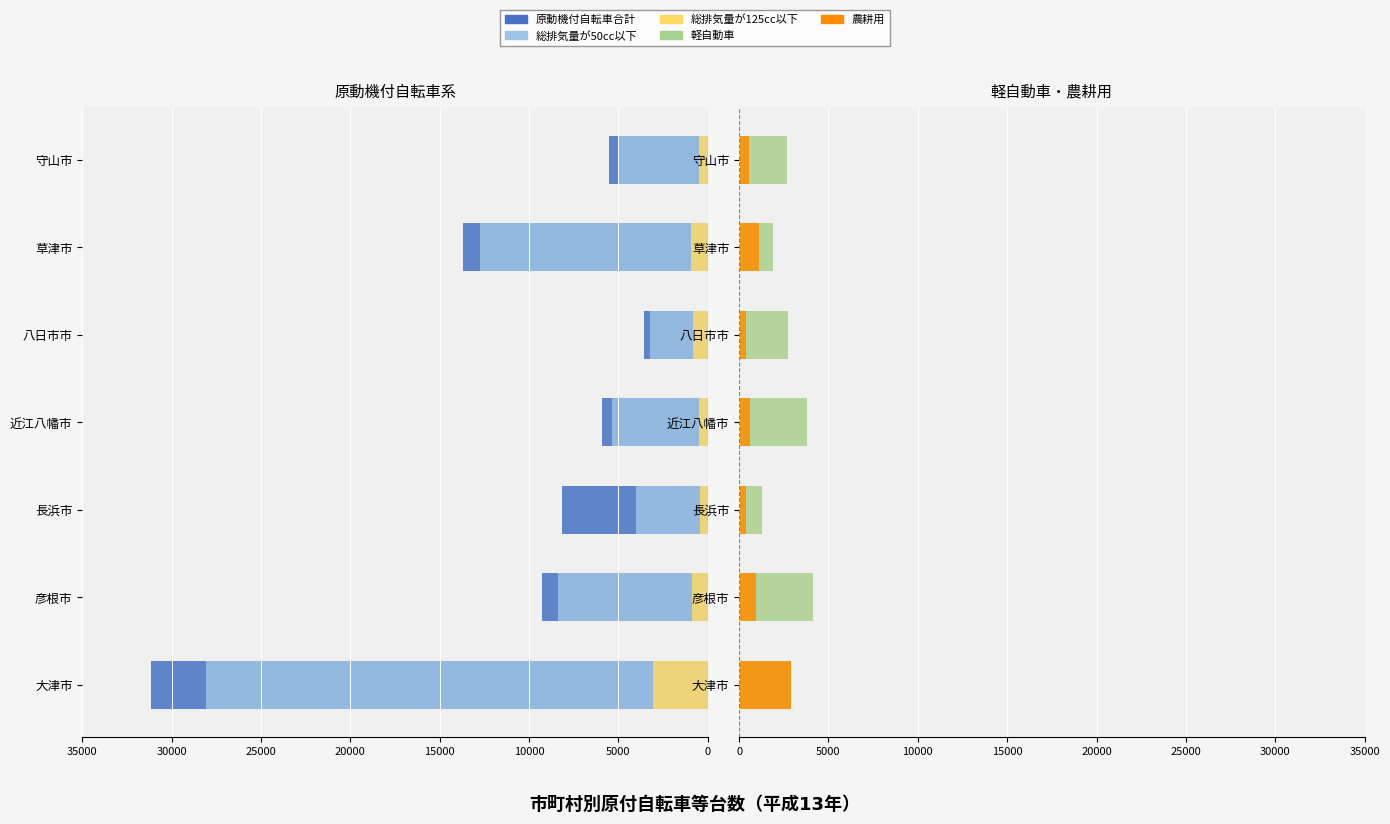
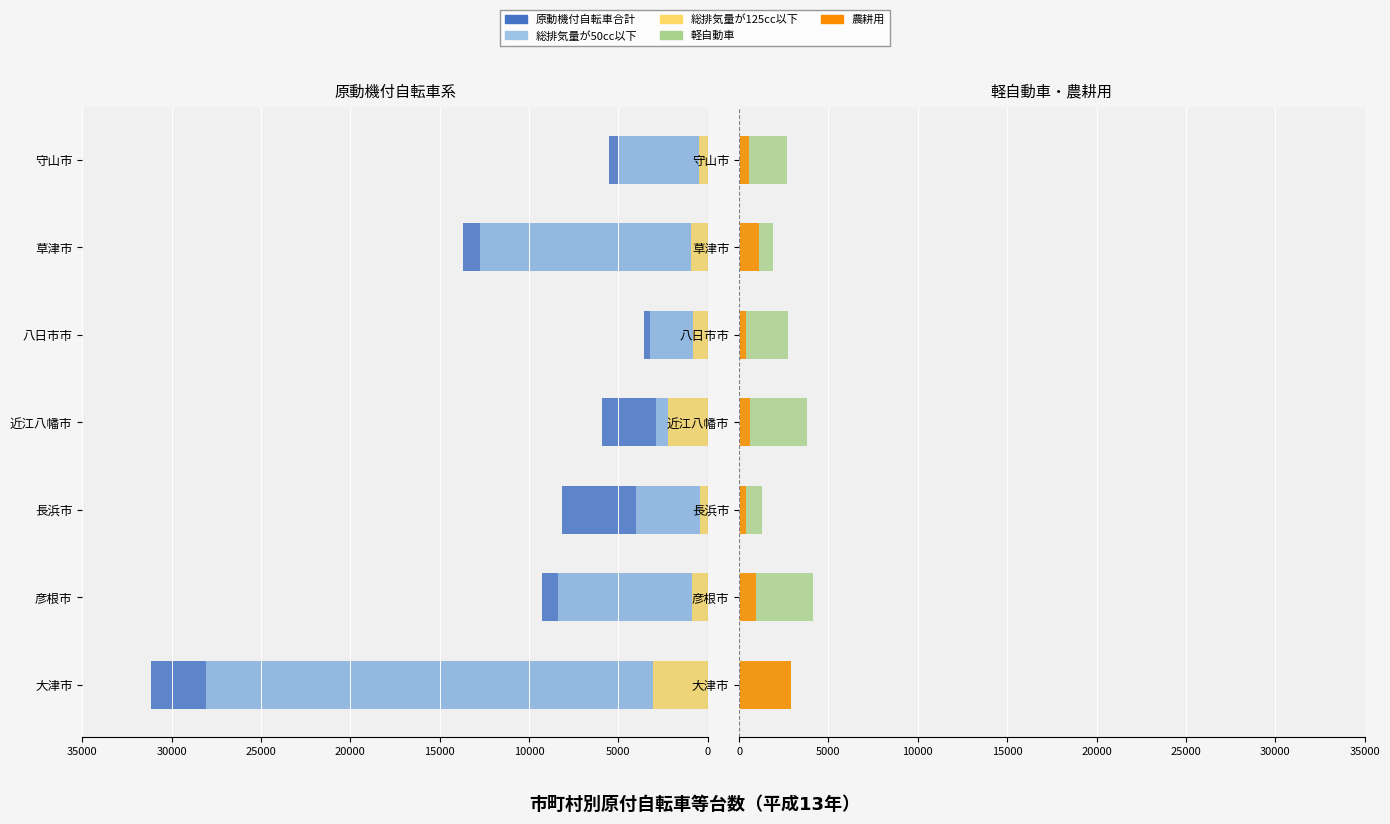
  {
    "原動機付自転車系": {
      "原動機付自転車合計": {
        "守山市": 5500,
        "草津市": 13700,
        "八日市市": 3500,
        "近江八幡市": 5900,
        "長浜市": 8200,
        "彦根市": 9300,
        "大津市": 31100
      },
      "総排気量が50cc以下": {
-       "近江八幡市": 5400
+       "近江八幡市": 2900
      },
      "総排気量が125cc以下": {
-       "近江八幡市": 500
+       "近江八幡市": 2200
      }
    }
  }
